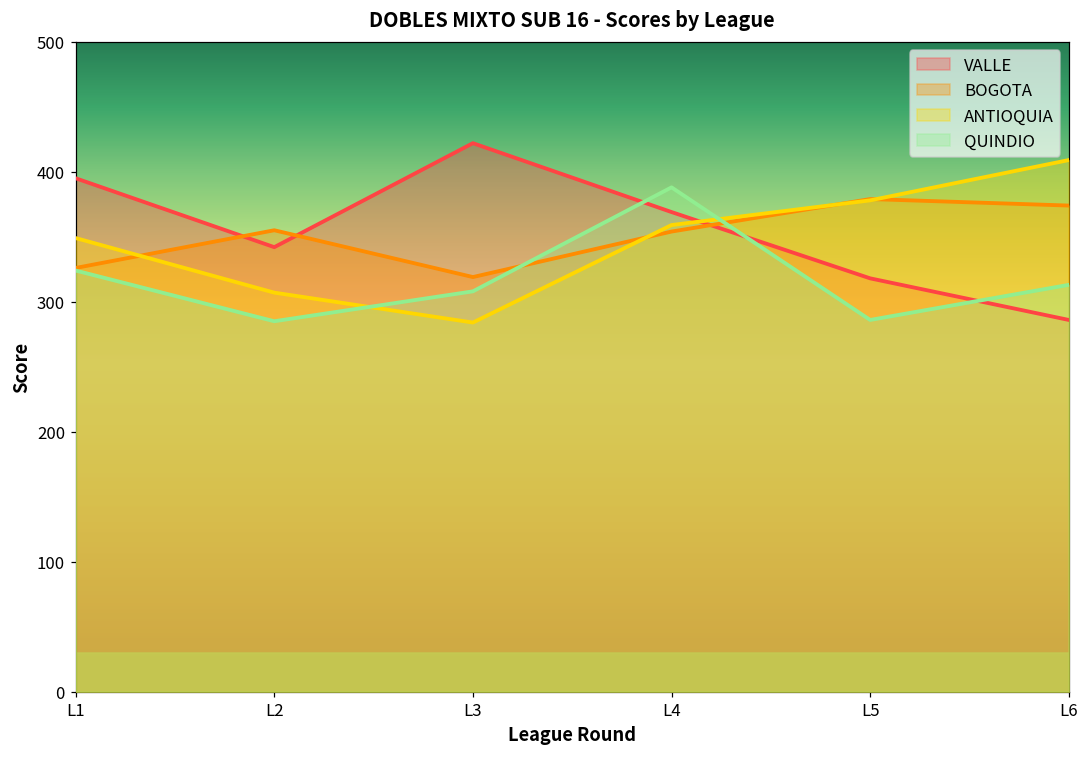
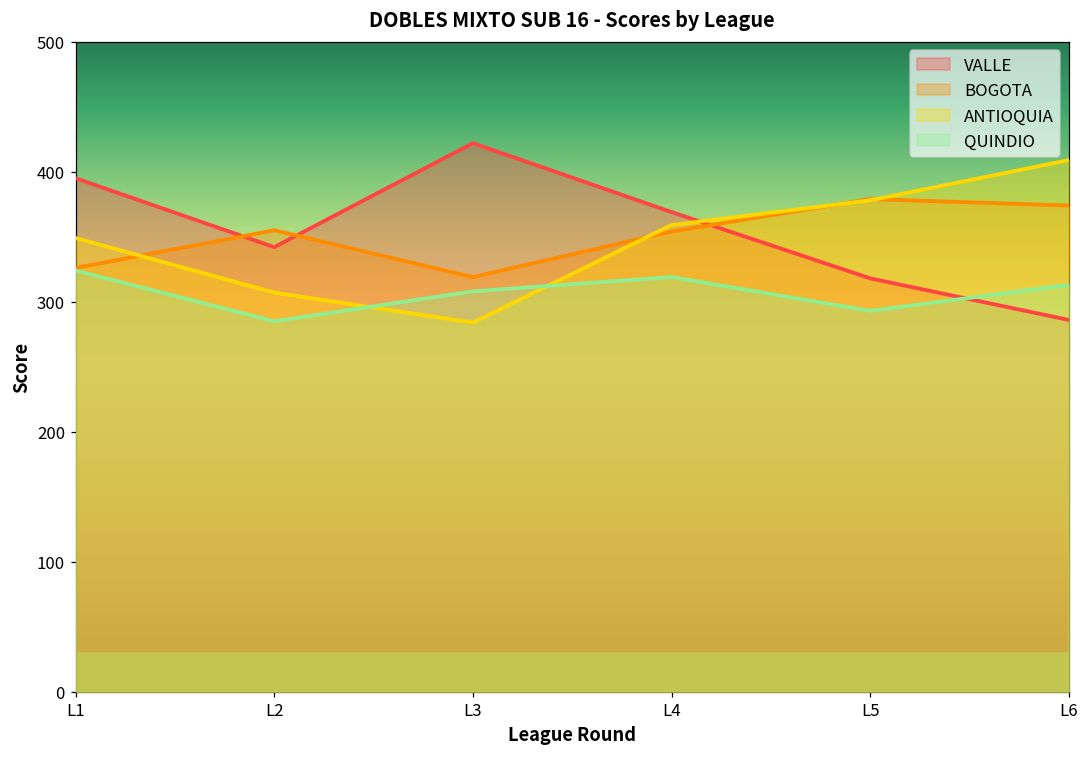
  {
    "QUINDIO": {
      "L2": 285,
      "L3": 308,
-     "L4": 388,
-     "L5": 286,
+     "L4": 319,
+     "L5": 293,
      "L6": 313
    }
  }
